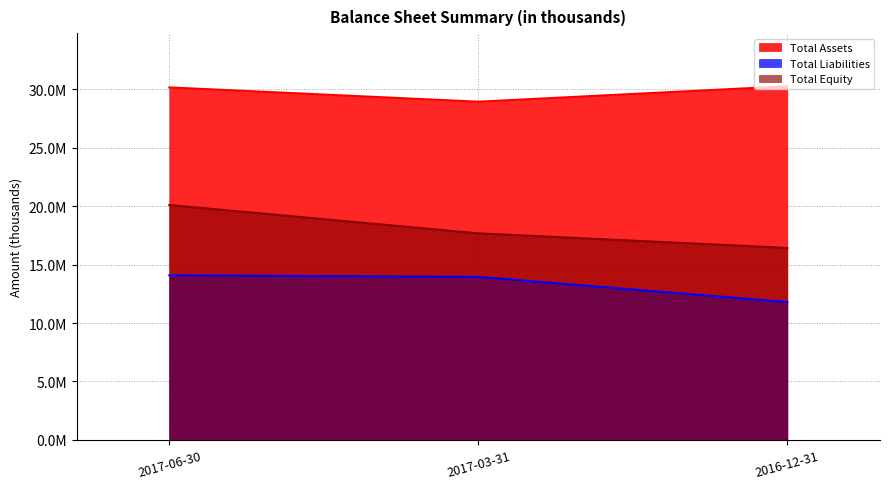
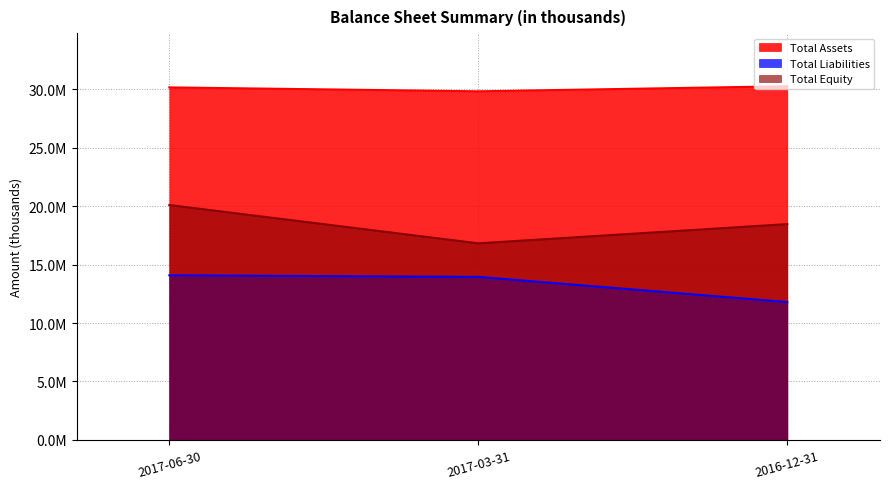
  {
    "Total Assets": {
      "2017-06-30": 30200000,
-     "2017-03-31": 28900000
+     "2017-03-31": 29800000
    },
    "Total Liabilities": {
      "2017-06-30": 14100000,
      "2017-03-31": 13900000,
      "2016-12-31": 11800000
    },
    "Total Equity": {
      "2017-06-30": 20100000,
-     "2017-03-31": 17700000,
-     "2016-12-31": 16400000
+     "2017-03-31": 16800000,
+     "2016-12-31": 18500000
    }
  }
